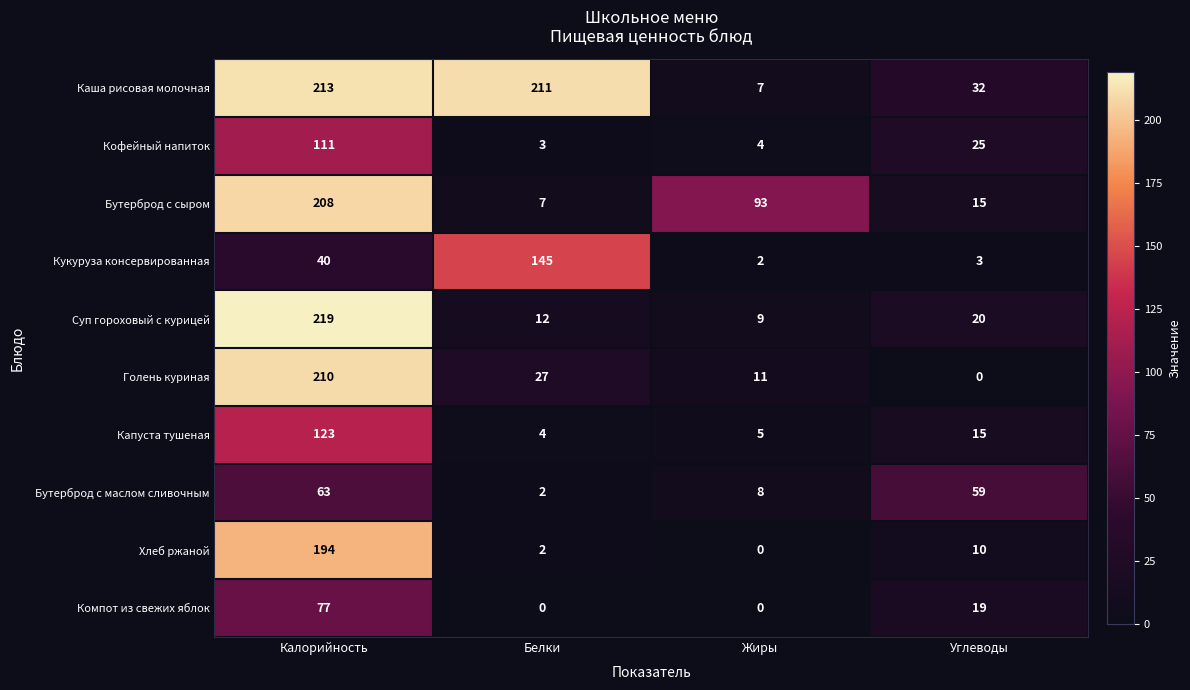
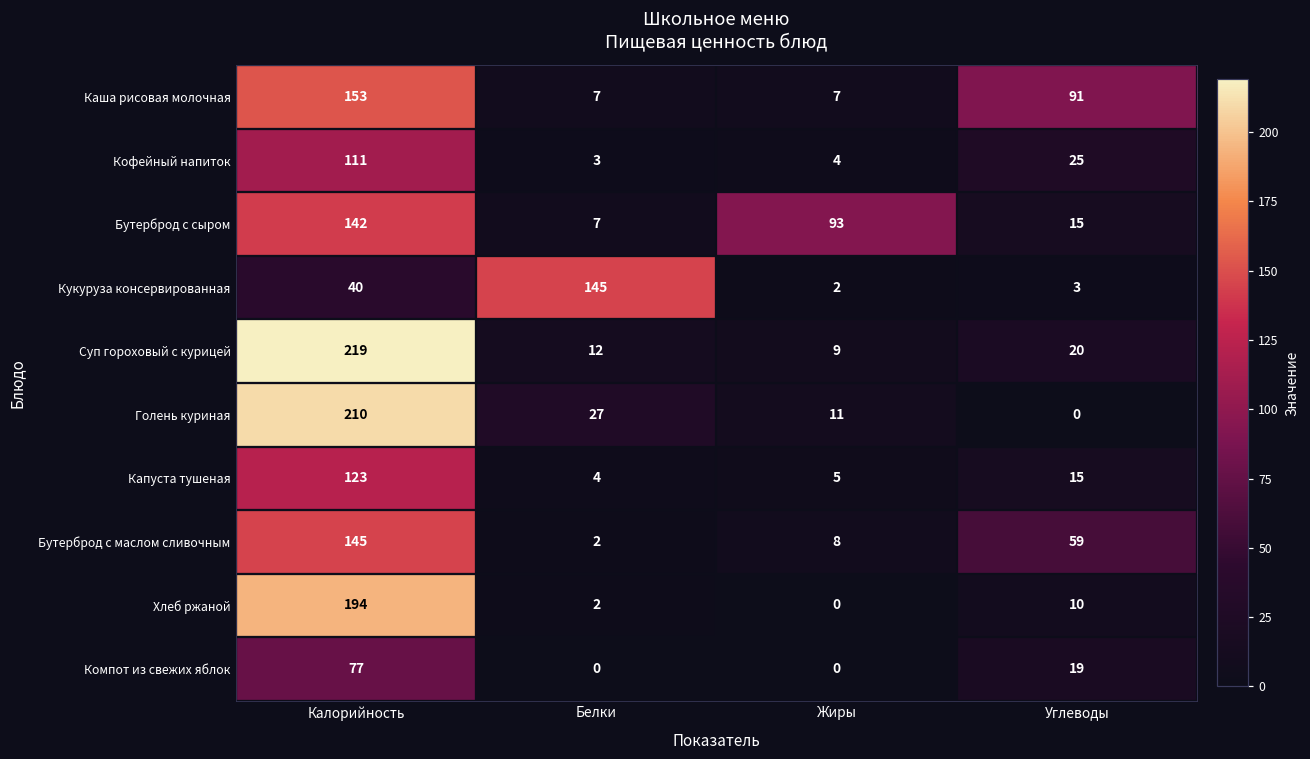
  {
    "Каша рисовая молочная": {
-     "Калорийность": 213,
-     "Белки": 211,
+     "Калорийность": 153,
+     "Белки": 7,
      "Жиры": 7,
-     "Углеводы": 32
+     "Углеводы": 91
    },
    "Кофейный напиток": {
      "Калорийность": 111,
      "Белки": 3,
      "Жиры": 4,
      "Углеводы": 25
    },
    "Бутерброд с сыром": {
-     "Калорийность": 208,
+     "Калорийность": 142,
      "Белки": 7,
      "Жиры": 93,
      "Углеводы": 15
    },
    "Кукуруза консервированная": {
      "Калорийность": 40,
      "Белки": 145,
      "Жиры": 2,
      "Углеводы": 3
    },
    "Суп гороховый с курицей": {
      "Калорийность": 219,
      "Белки": 12,
      "Жиры": 9,
      "Углеводы": 20
    },
    "Голень куриная": {
      "Калорийность": 210,
      "Белки": 27,
      "Жиры": 11,
      "Углеводы": 0
    },
    "Капуста тушеная": {
      "Калорийность": 123,
      "Белки": 4,
      "Жиры": 5,
      "Углеводы": 15
    },
    "Бутерброд с маслом сливочным": {
-     "Калорийность": 63,
+     "Калорийность": 145,
      "Белки": 2,
      "Жиры": 8,
      "Углеводы": 59
    },
    "Хлеб ржаной": {
      "Калорийность": 194,
      "Белки": 2,
      "Жиры": 0,
      "Углеводы": 10
    },
    "Компот из свежих яблок": {
      "Калорийность": 77,
      "Белки": 0,
      "Жиры": 0,
      "Углеводы": 19
    }
  }
